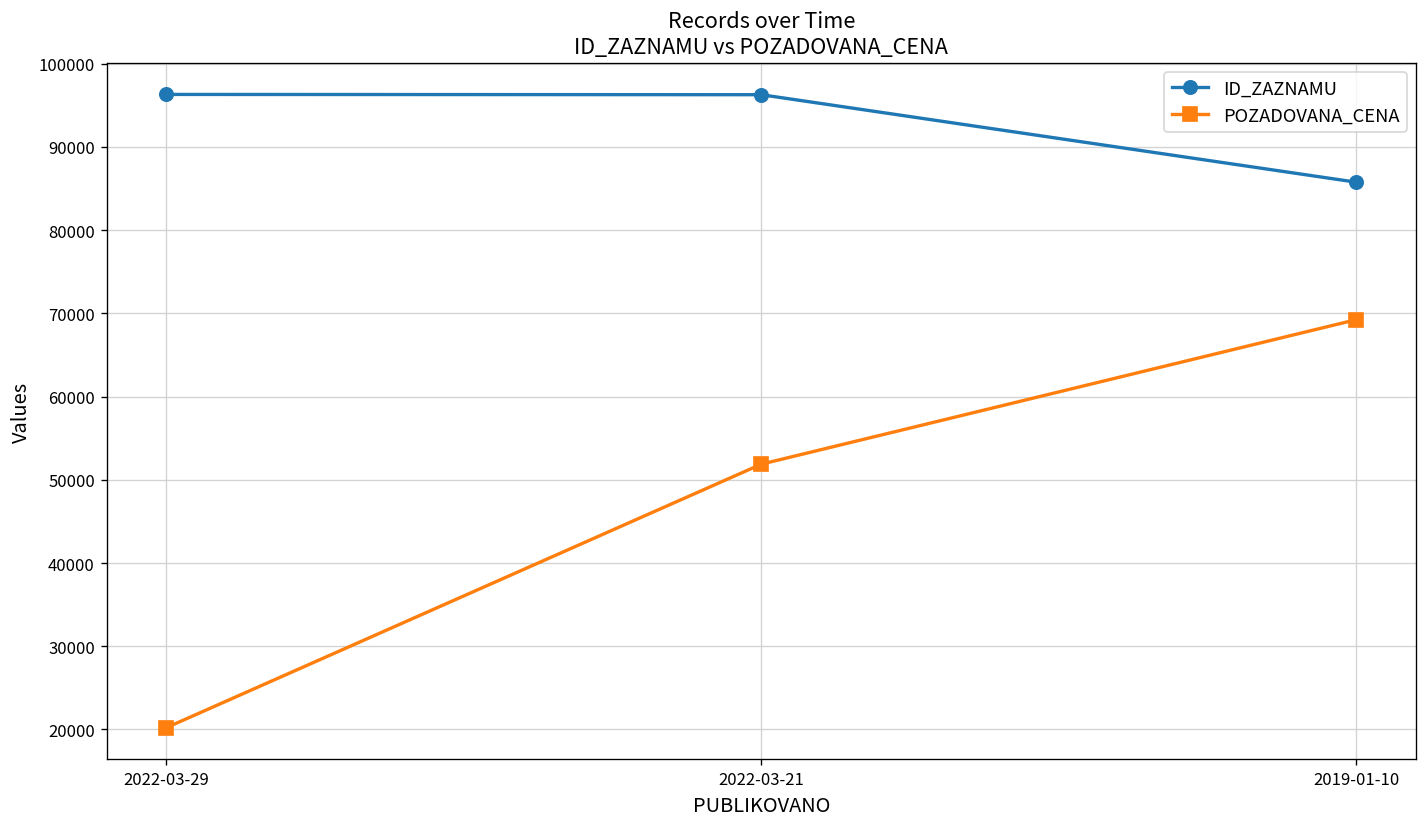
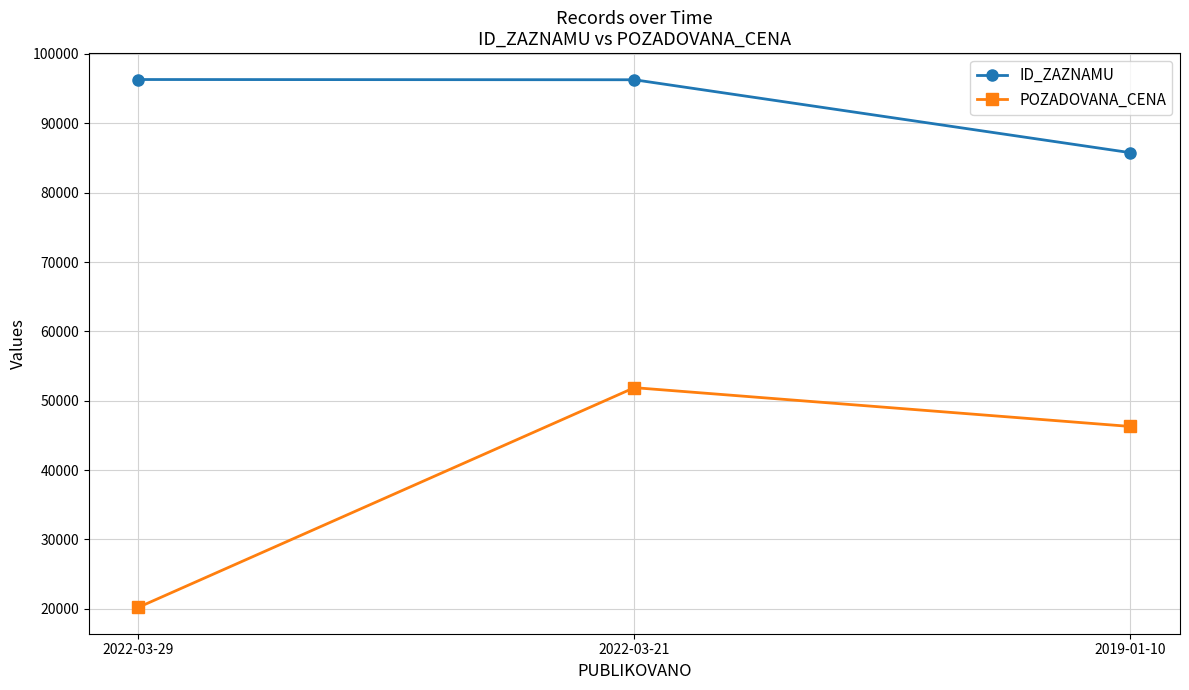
  {
    "ID_ZAZNAMU": {
      "2022-03-29": 96000,
      "2022-03-21": 96000,
      "2019-01-10": 86000
    },
    "POZADOVANA_CENA": {
      "2022-03-29": 20000,
      "2022-03-21": 52000,
-     "2019-01-10": 69000
+     "2019-01-10": 46000
    }
  }
